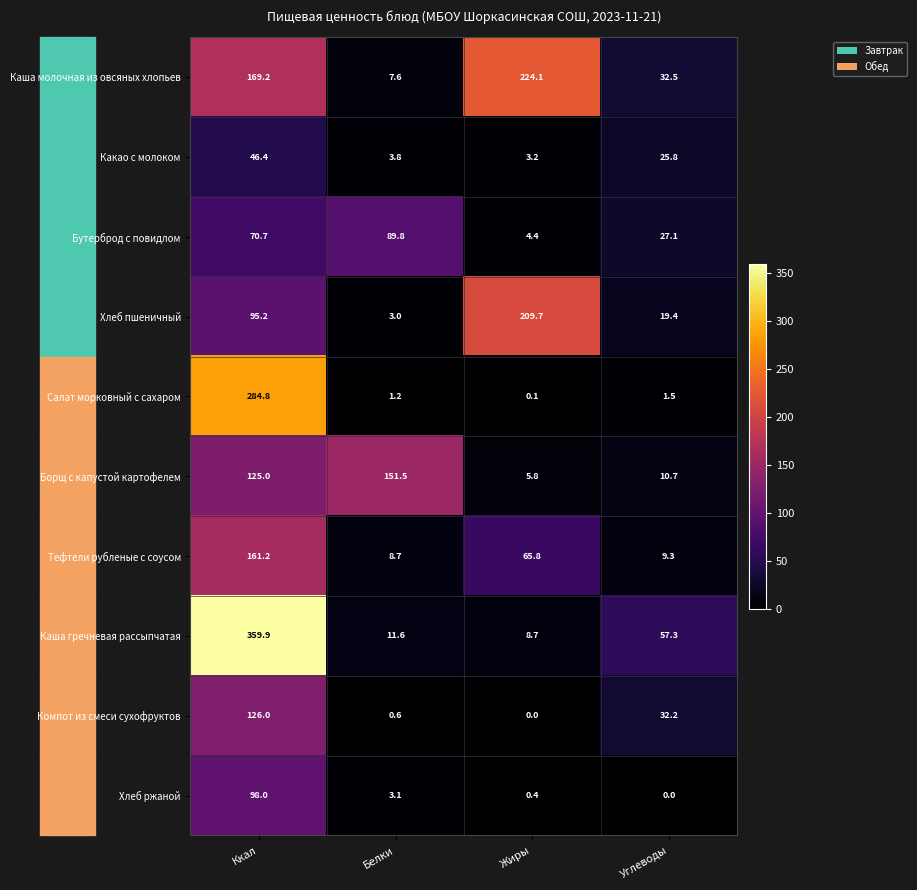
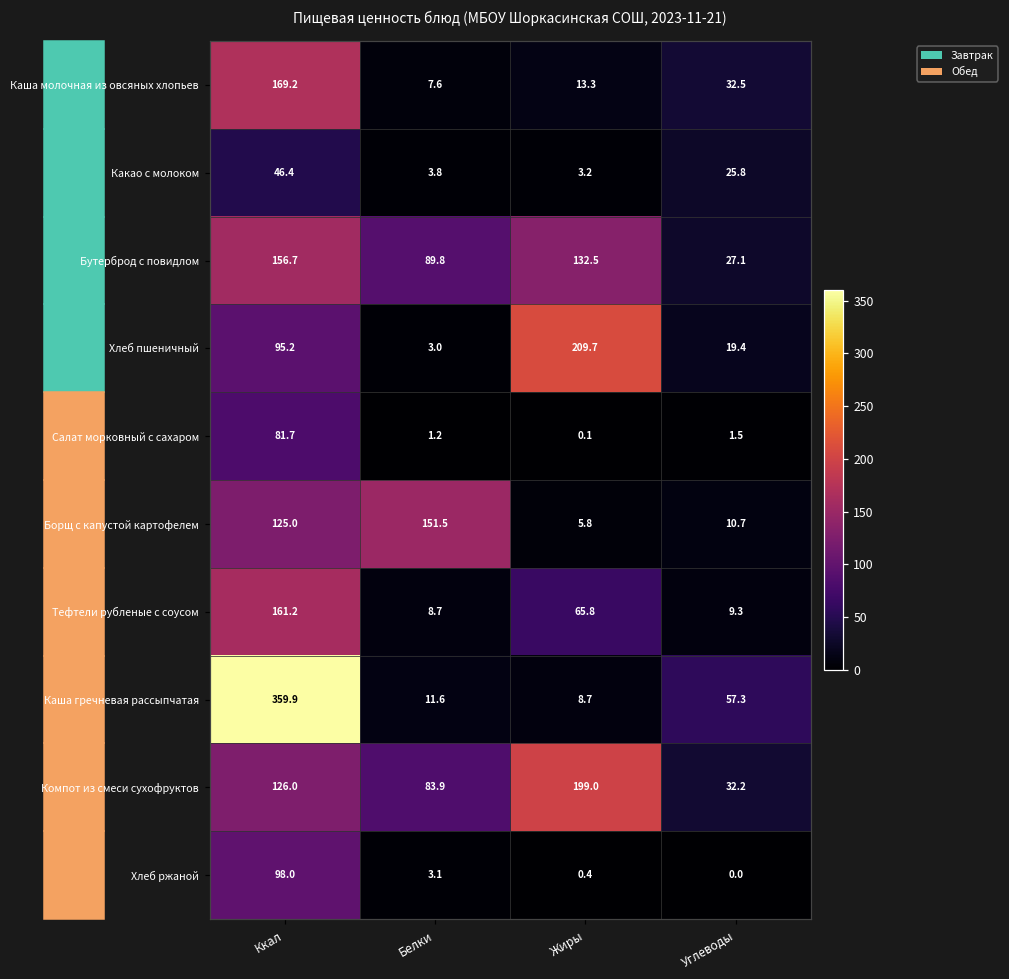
  {
    "Каша молочная из овсяных хлопьев": {
      "Ккал": 169.2,
      "Белки": 7.6,
-     "Жиры": 224.1,
+     "Жиры": 13.3,
      "Углеводы": 32.5
    },
    "Какао с молоком": {
      "Ккал": 46.4,
      "Белки": 3.8,
      "Жиры": 3.2,
      "Углеводы": 25.8
    },
    "Бутерброд с повидлом": {
-     "Ккал": 70.7,
+     "Ккал": 156.7,
      "Белки": 89.8,
-     "Жиры": 4.4,
+     "Жиры": 132.5,
      "Углеводы": 27.1
    },
    "Хлеб пшеничный": {
      "Ккал": 95.2,
      "Белки": 3.0,
      "Жиры": 209.7,
      "Углеводы": 19.4
    },
    "Салат морковный с сахаром": {
-     "Ккал": 284.8,
+     "Ккал": 81.7,
      "Белки": 1.2,
      "Жиры": 0.1,
      "Углеводы": 1.5
    },
    "Борщ с капустой картофелем": {
      "Ккал": 125.0,
      "Белки": 151.5,
      "Жиры": 5.8,
      "Углеводы": 10.7
    },
    "Тефтели рубленые с соусом": {
      "Ккал": 161.2,
      "Белки": 8.7,
      "Жиры": 65.8,
      "Углеводы": 9.3
    },
    "Каша гречневая рассыпчатая": {
      "Ккал": 359.9,
      "Белки": 11.6,
      "Жиры": 8.7,
      "Углеводы": 57.3
    },
    "Компот из смеси сухофруктов": {
      "Ккал": 126.0,
-     "Белки": 0.6,
-     "Жиры": 0.0,
+     "Белки": 83.9,
+     "Жиры": 199.0,
      "Углеводы": 32.2
    },
    "Хлеб ржаной": {
      "Ккал": 98.0,
      "Белки": 3.1,
      "Жиры": 0.4,
      "Углеводы": 0.0
    }
  }
